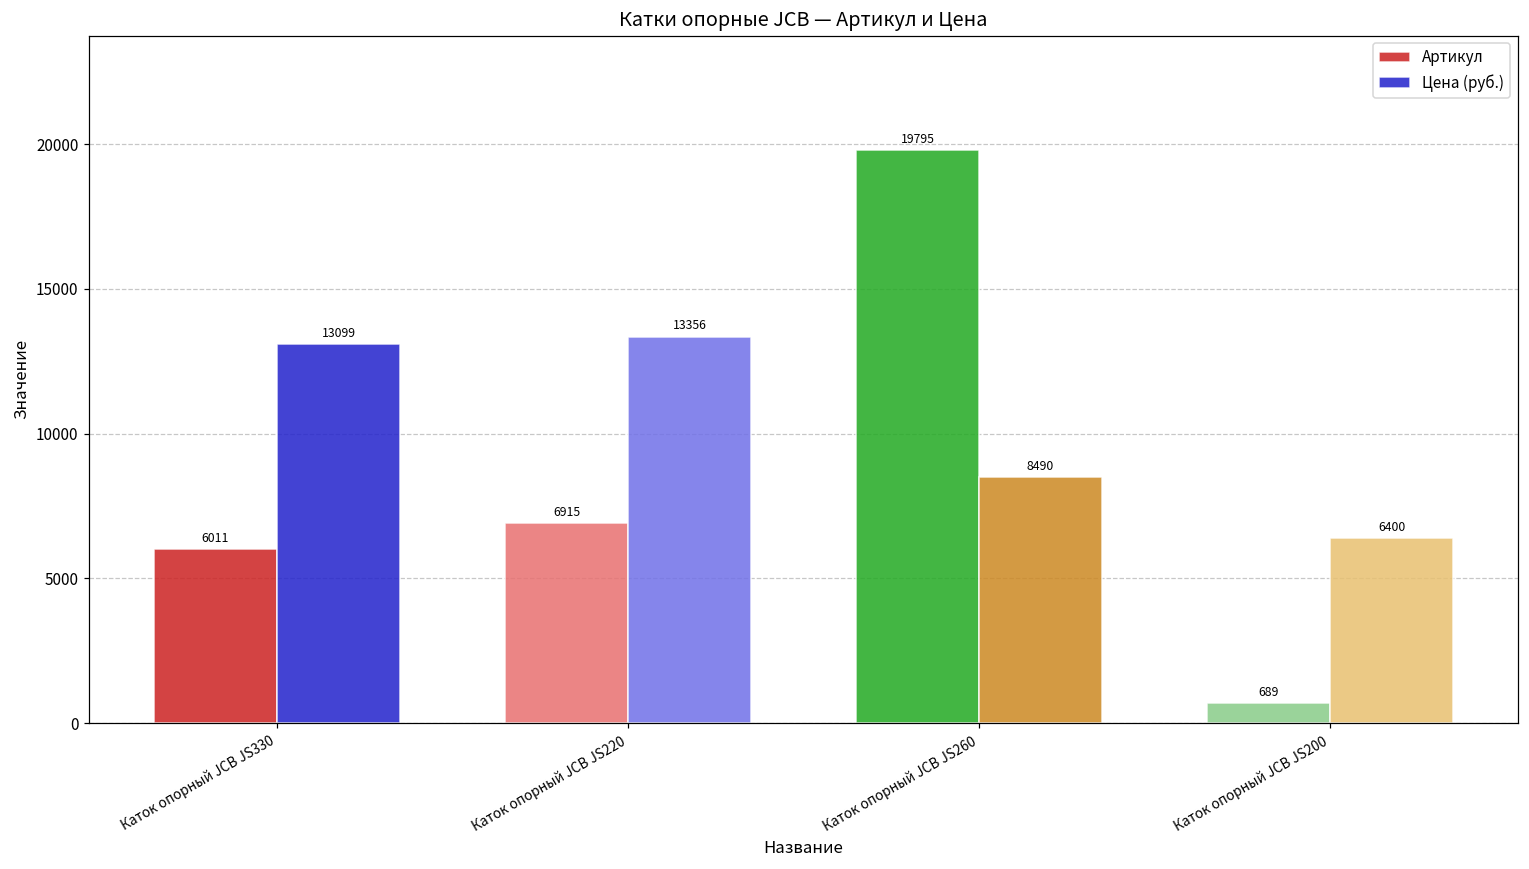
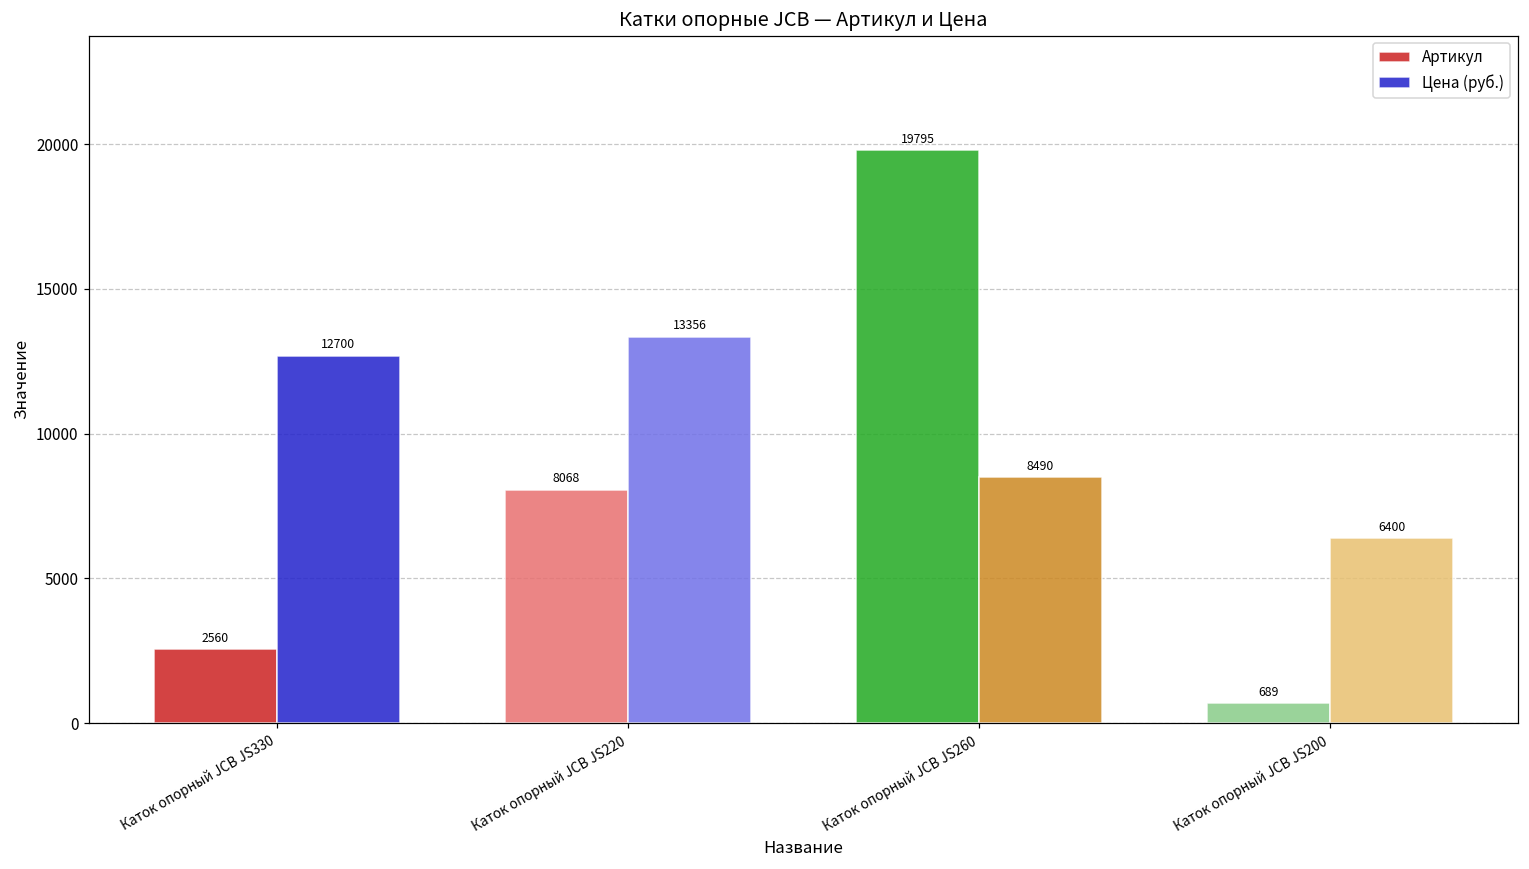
  {
    "Артикул": {
-     "Каток опорный JCB JS330": 6011,
-     "Каток опорный JCB JS220": 6915,
+     "Каток опорный JCB JS330": 2560,
+     "Каток опорный JCB JS220": 8068,
      "Каток опорный JCB JS260": 19795,
      "Каток опорный JCB JS200": 689
    },
    "Цена (руб.)": {
-     "Каток опорный JCB JS330": 13099,
+     "Каток опорный JCB JS330": 12700,
      "Каток опорный JCB JS220": 13356,
      "Каток опорный JCB JS260": 8490,
      "Каток опорный JCB JS200": 6400
    }
  }
